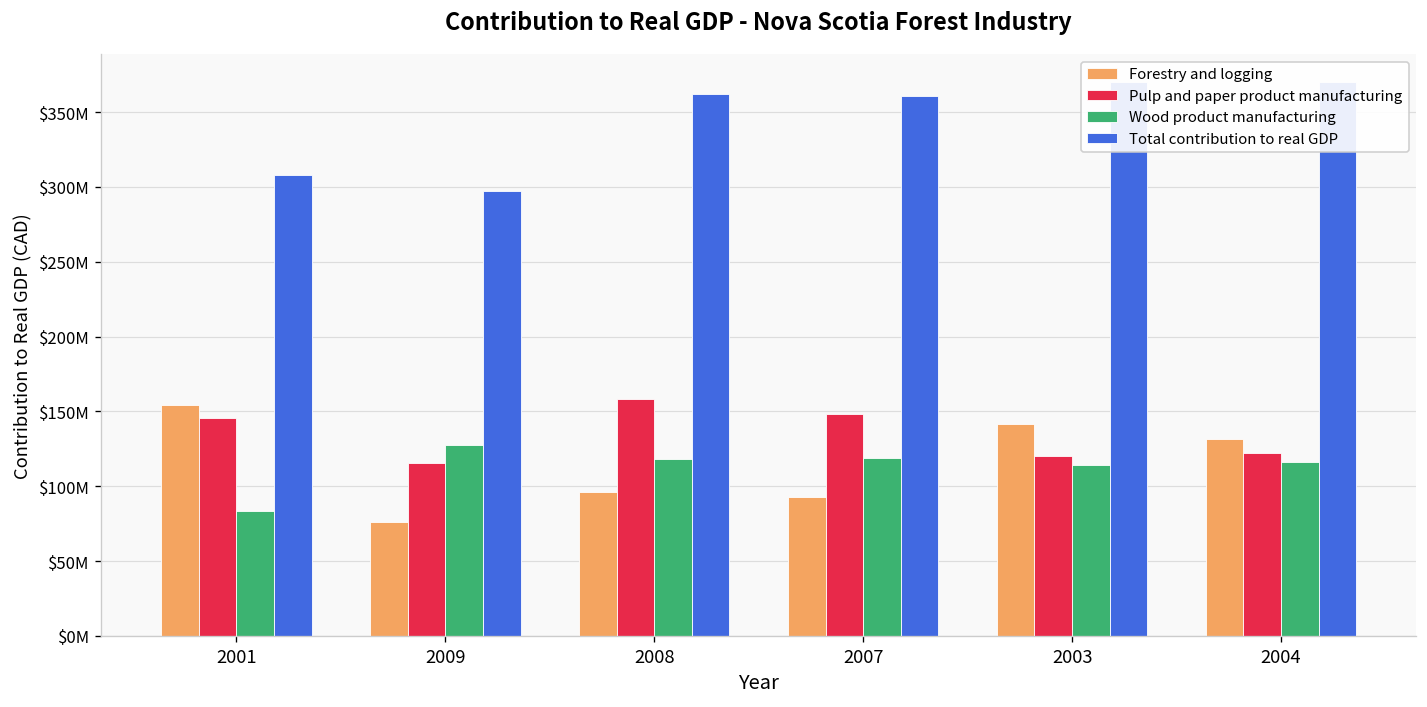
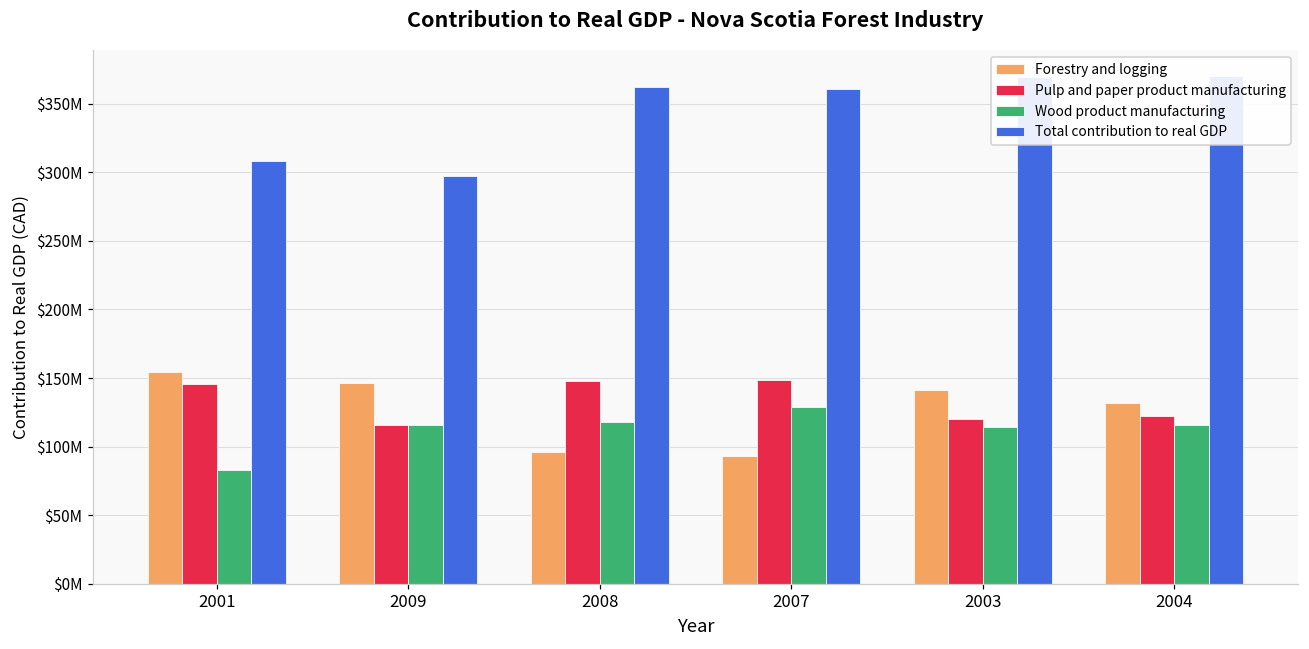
  {
    "Forestry and logging": {
      "2001": "$154000000",
-     "2009": "$76000000",
+     "2009": "$146000000",
      "2008": "$96000000",
      "2007": "$93000000",
      "2003": "$142000000",
      "2004": "$132000000"
    },
    "Pulp and paper product manufacturing": {
      "2001": "$145000000",
      "2009": "$116000000",
-     "2008": "$159000000",
+     "2008": "$148000000",
      "2007": "$148000000",
      "2003": "$120000000",
      "2004": "$122000000"
    },
    "Wood product manufacturing": {
      "2001": "$83000000",
-     "2009": "$128000000",
+     "2009": "$116000000",
      "2008": "$118000000",
-     "2007": "$119000000",
+     "2007": "$129000000",
      "2003": "$114000000",
      "2004": "$116000000"
    },
    "Total contribution to real GDP": {
      "2001": "$308000000",
      "2009": "$297000000",
      "2008": "$362000000",
      "2007": "$361000000"
    }
  }
